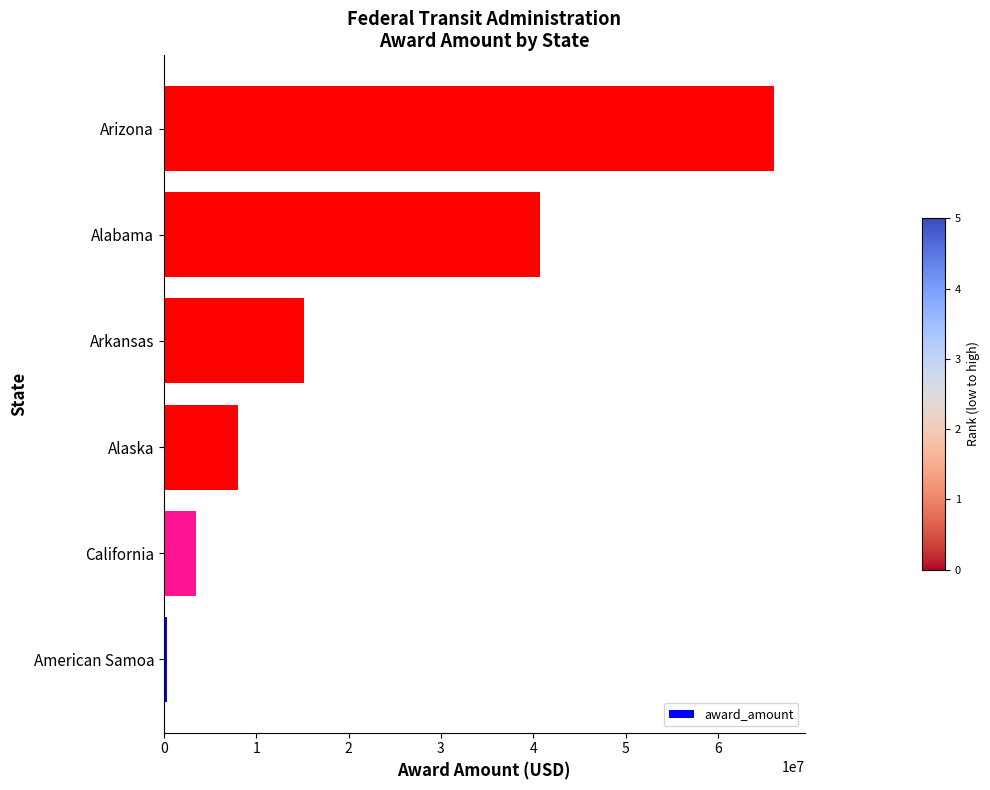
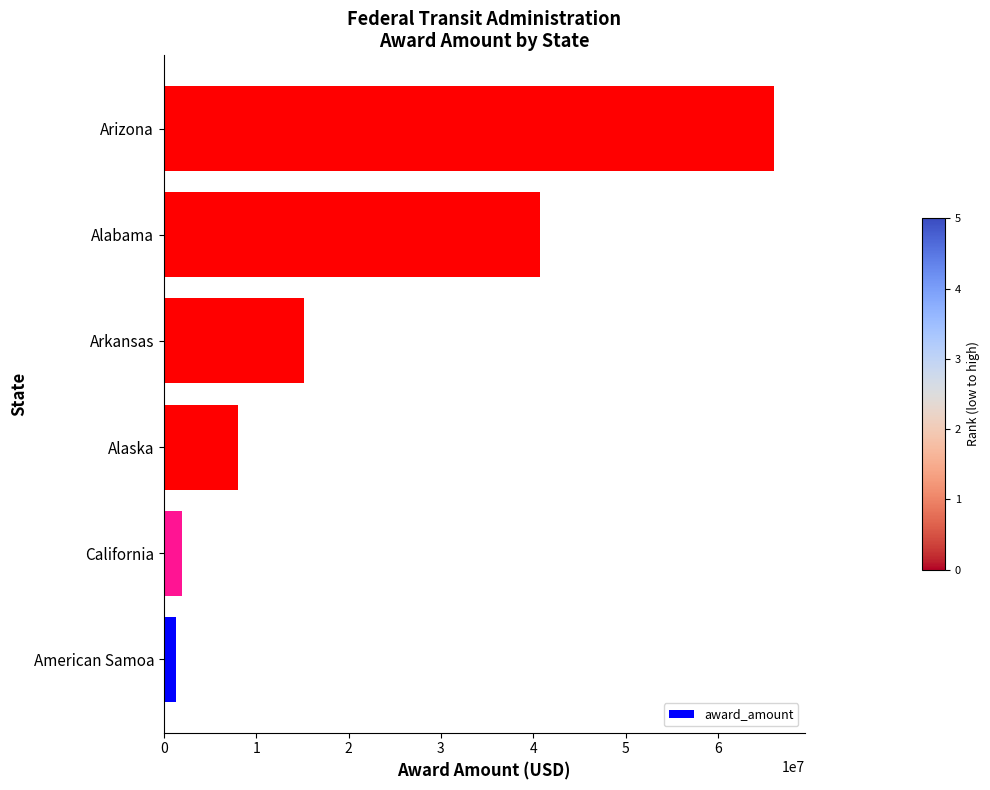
  {
    "Arizona": 66000000,
    "Alabama": 41000000,
    "Arkansas": 15000000,
    "Alaska": 8000000,
-   "California": 4000000,
-   "American Samoa": 0
+   "California": 2000000,
+   "American Samoa": 1000000
  }
